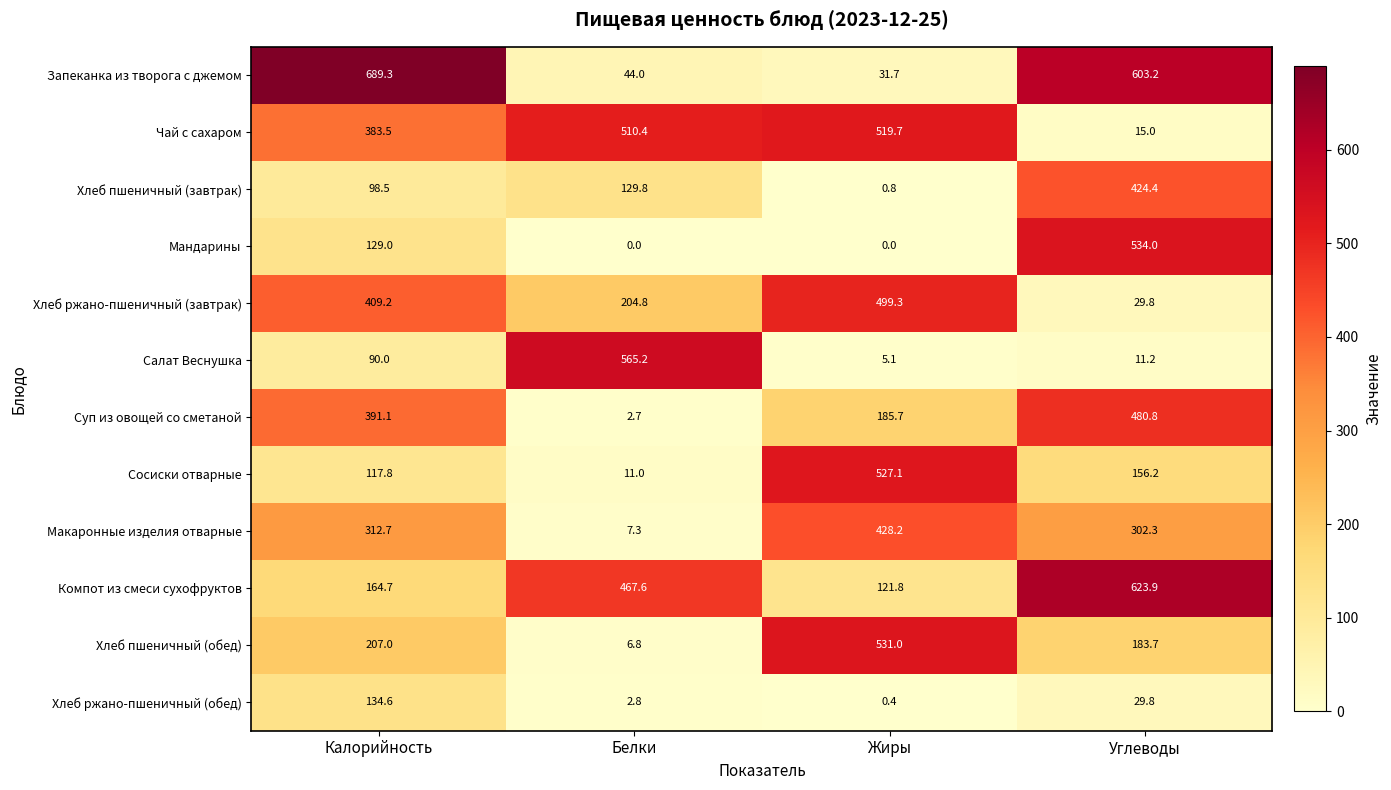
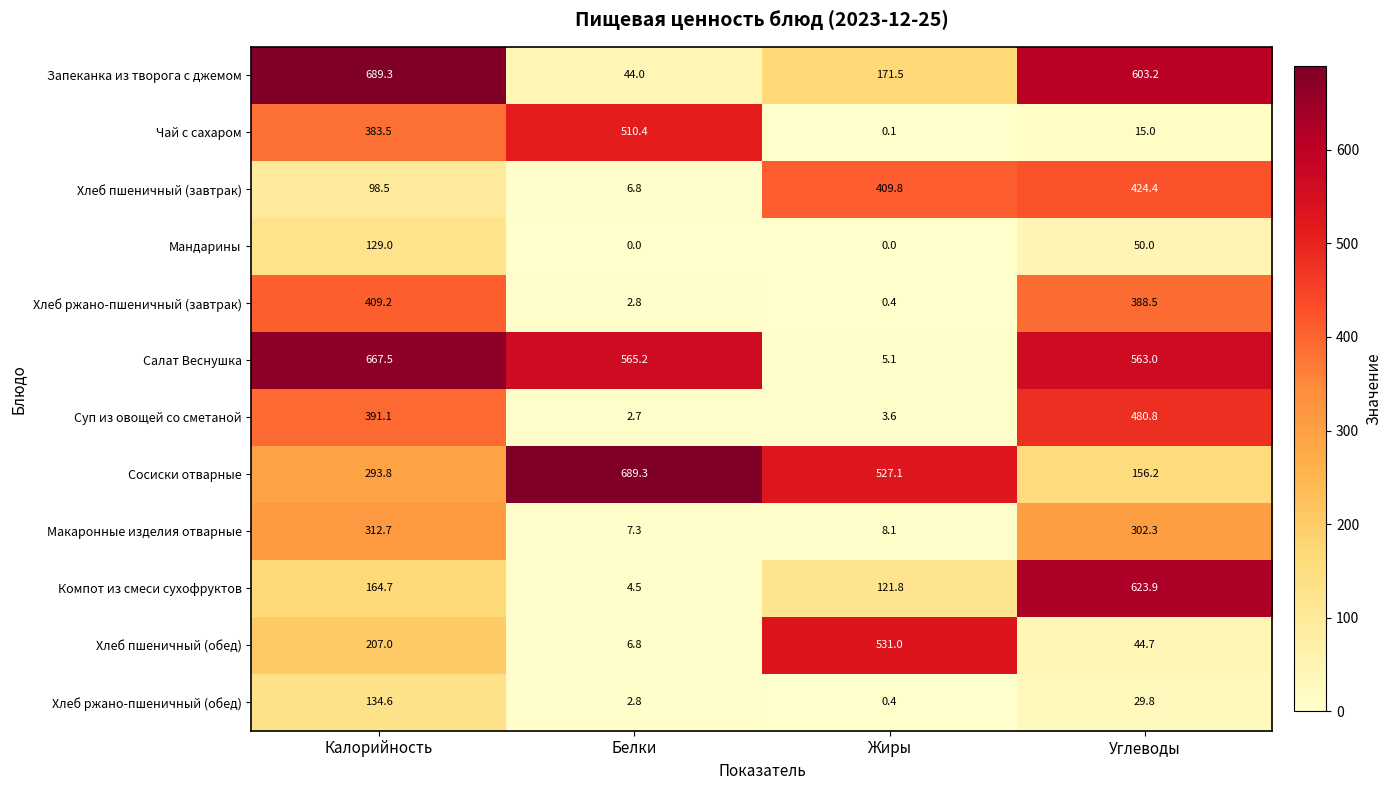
  {
    "Запеканка из творога с джемом": {
      "Калорийность": 689.3,
      "Белки": 44.0,
-     "Жиры": 31.7,
+     "Жиры": 171.5,
      "Углеводы": 603.2
    },
    "Чай с сахаром": {
      "Калорийность": 383.5,
      "Белки": 510.4,
-     "Жиры": 519.7,
+     "Жиры": 0.1,
      "Углеводы": 15.0
    },
    "Хлеб пшеничный (завтрак)": {
      "Калорийность": 98.5,
-     "Белки": 129.8,
-     "Жиры": 0.8,
+     "Белки": 6.8,
+     "Жиры": 409.8,
      "Углеводы": 424.4
    },
    "Мандарины": {
      "Калорийность": 129.0,
      "Белки": 0.0,
      "Жиры": 0.0,
-     "Углеводы": 534.0
+     "Углеводы": 50.0
    },
    "Хлеб ржано-пшеничный (завтрак)": {
      "Калорийность": 409.2,
-     "Белки": 204.8,
-     "Жиры": 499.3,
-     "Углеводы": 29.8
+     "Белки": 2.8,
+     "Жиры": 0.4,
+     "Углеводы": 388.5
    },
    "Салат Веснушка": {
-     "Калорийность": 90.0,
+     "Калорийность": 667.5,
      "Белки": 565.2,
      "Жиры": 5.1,
-     "Углеводы": 11.2
+     "Углеводы": 563.0
    },
    "Суп из овощей со сметаной": {
      "Калорийность": 391.1,
      "Белки": 2.7,
-     "Жиры": 185.7,
+     "Жиры": 3.6,
      "Углеводы": 480.8
    },
    "Сосиски отварные": {
-     "Калорийность": 117.8,
-     "Белки": 11.0,
+     "Калорийность": 293.8,
+     "Белки": 689.3,
      "Жиры": 527.1,
      "Углеводы": 156.2
    },
    "Макаронные изделия отварные": {
      "Калорийность": 312.7,
      "Белки": 7.3,
-     "Жиры": 428.2,
+     "Жиры": 8.1,
      "Углеводы": 302.3
    },
    "Компот из смеси сухофруктов": {
      "Калорийность": 164.7,
-     "Белки": 467.6,
+     "Белки": 4.5,
      "Жиры": 121.8,
      "Углеводы": 623.9
    },
    "Хлеб пшеничный (обед)": {
      "Калорийность": 207.0,
      "Белки": 6.8,
      "Жиры": 531.0,
-     "Углеводы": 183.7
+     "Углеводы": 44.7
    },
    "Хлеб ржано-пшеничный (обед)": {
      "Калорийность": 134.6,
      "Белки": 2.8,
      "Жиры": 0.4,
      "Углеводы": 29.8
    }
  }
